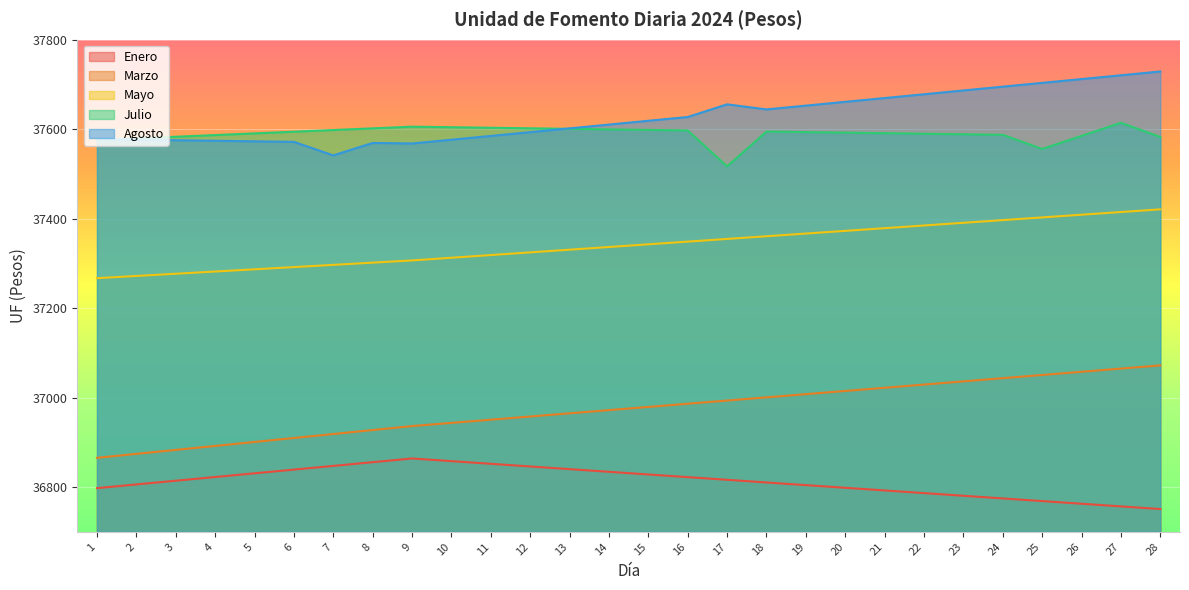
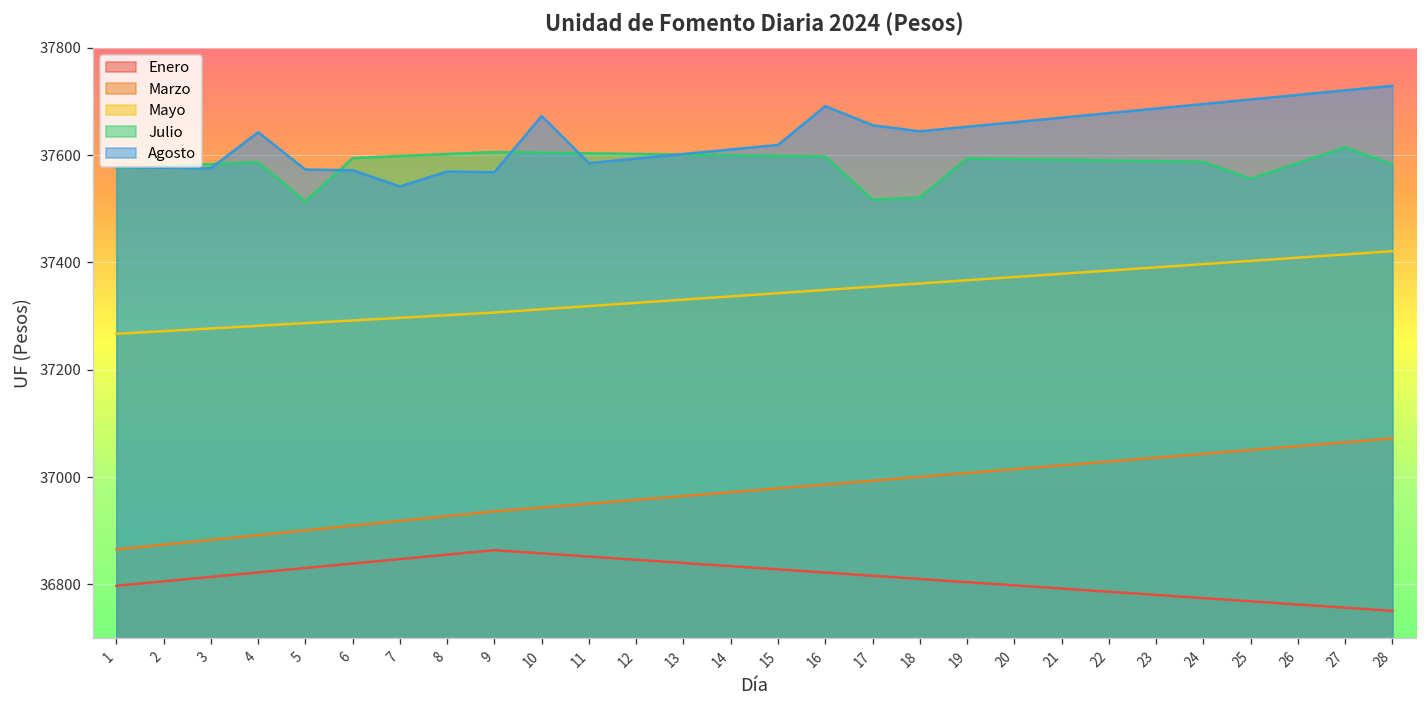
  {
    "Julio": {
      "3": 37580,
      "4": 37590,
-     "5": 37590,
+     "5": 37510,
      "6": 37590,
      "7": 37600,
      "8": 37600,
      "9": 37610,
      "10": 37600,
      "11": 37600,
      "12": 37600,
      "14": 37600,
      "15": 37600,
      "16": 37600,
      "17": 37520,
-     "18": 37590,
+     "18": 37520,
      "19": 37590,
      "20": 37590,
      "21": 37590,
      "22": 37590,
      "23": 37590,
      "24": 37590,
      "25": 37560,
      "26": 37590,
      "27": 37610,
      "28": 37580
    },
    "Agosto": {
      "3": 37580,
-     "4": 37570,
+     "4": 37640,
      "5": 37570,
      "6": 37570,
      "7": 37540,
      "8": 37570,
      "9": 37570,
-     "10": 37580,
+     "10": 37670,
      "11": 37580,
      "12": 37590,
      "14": 37610,
      "15": 37620,
-     "16": 37630,
+     "16": 37690,
      "17": 37660,
      "18": 37640,
      "19": 37650,
      "20": 37660,
      "21": 37670,
      "22": 37680,
      "23": 37690,
      "24": 37700,
      "25": 37700,
      "26": 37710,
      "27": 37720,
      "28": 37730
    }
  }
